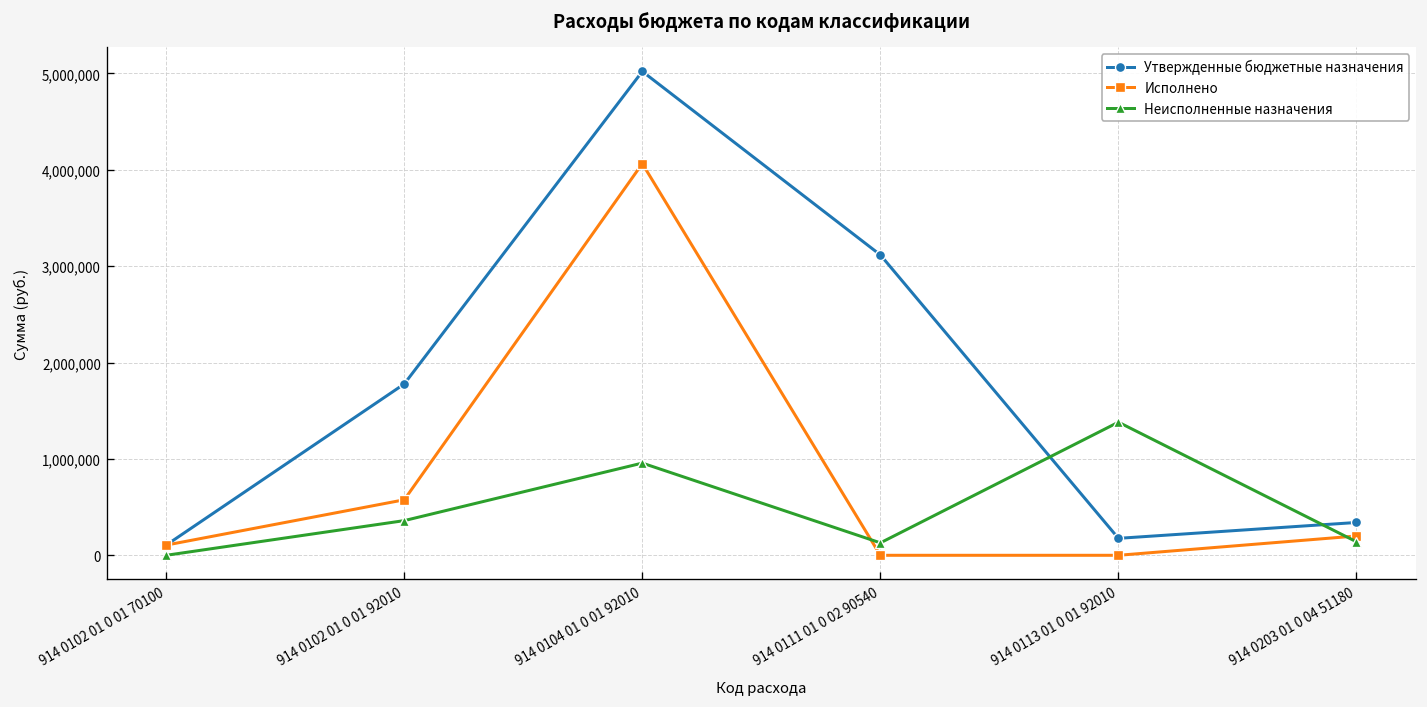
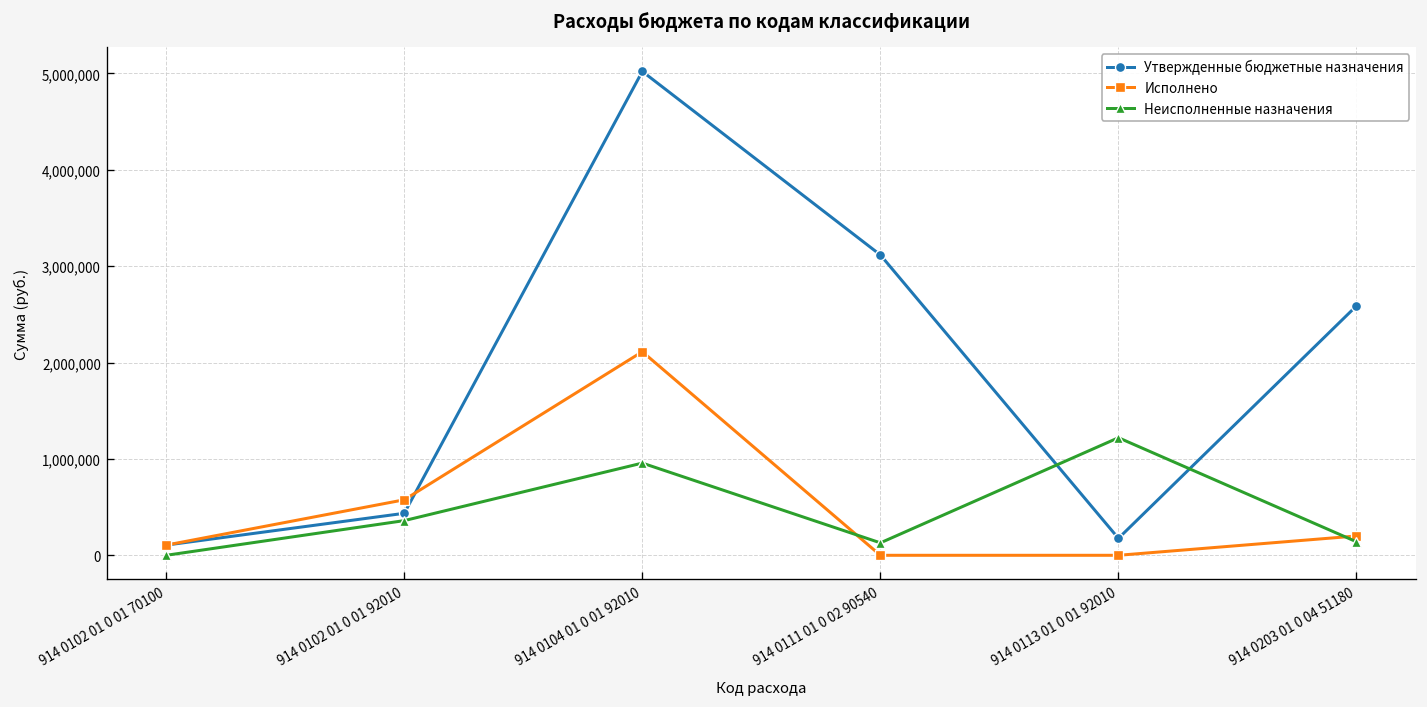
  {
    "Утвержденные бюджетные назначения": {
-     "914 0102 01 0 01 92010": "1,800,000",
+     "914 0102 01 0 01 92010": "400,000",
      "914 0104 01 0 01 92010": "5,000,000",
      "914 0111 01 0 02 90540": "3,100,000",
      "914 0113 01 0 01 92010": "200,000",
-     "914 0203 01 0 04 51180": "300,000"
+     "914 0203 01 0 04 51180": "2,600,000"
    },
    "Исполнено": {
      "914 0102 01 0 01 92010": "600,000",
-     "914 0104 01 0 01 92010": "4,100,000",
+     "914 0104 01 0 01 92010": "2,100,000",
      "914 0111 01 0 02 90540": "0",
      "914 0113 01 0 01 92010": "0",
      "914 0203 01 0 04 51180": "200,000"
    },
    "Неисполненные назначения": {
      "914 0102 01 0 01 70100": "0",
      "914 0102 01 0 01 92010": "400,000",
      "914 0104 01 0 01 92010": "1,000,000",
      "914 0111 01 0 02 90540": "100,000",
-     "914 0113 01 0 01 92010": "1,400,000",
+     "914 0113 01 0 01 92010": "1,200,000",
      "914 0203 01 0 04 51180": "100,000"
    }
  }
